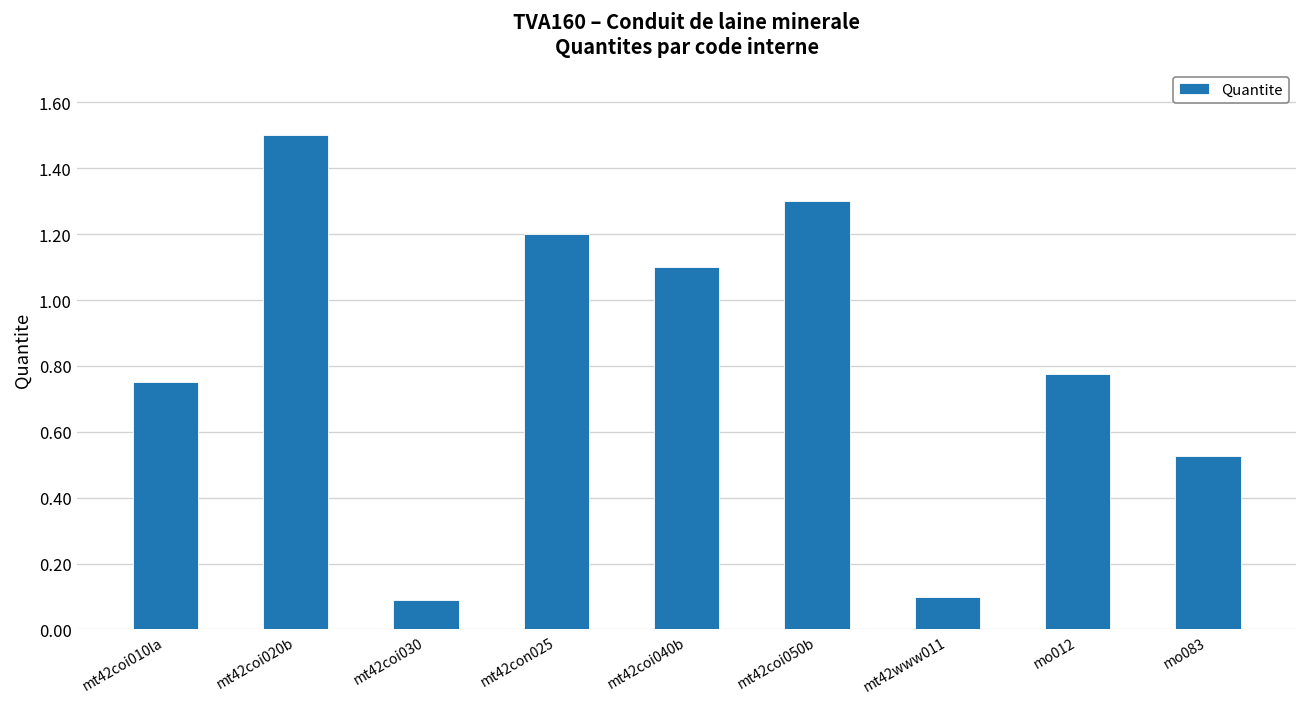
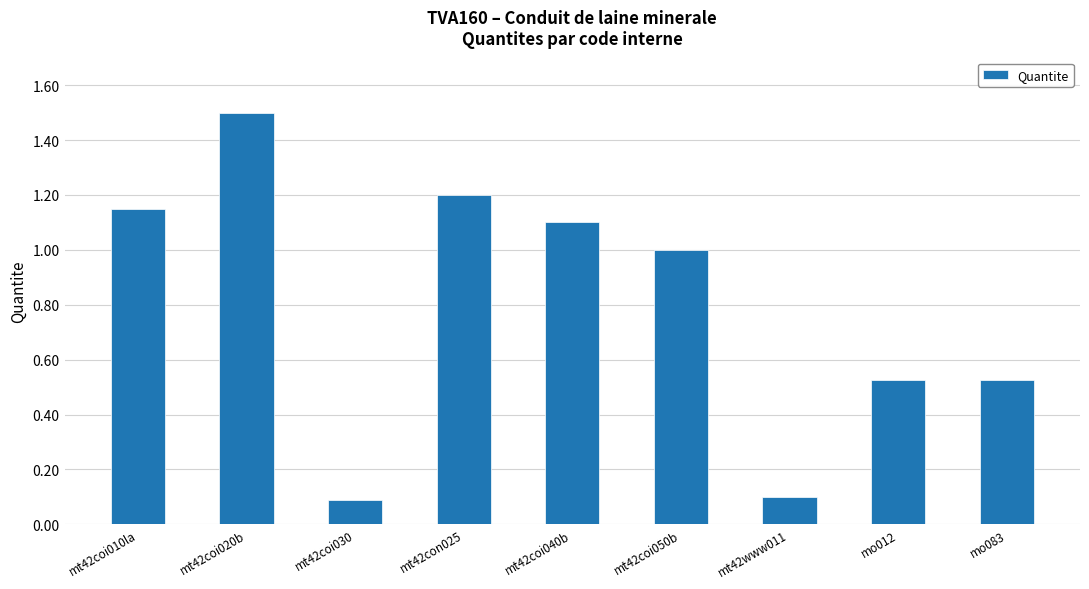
  {
-   "mt42coi010la": 0.75,
+   "mt42coi010la": 1.15,
    "mt42coi020b": 1.50,
    "mt42coi030": 0.09,
    "mt42con025": 1.20,
    "mt42coi040b": 1.10,
-   "mt42coi050b": 1.3,
+   "mt42coi050b": 1.0,
    "mt42www011": 0.10,
-   "mo012": 0.78,
+   "mo012": 0.53,
    "mo083": 0.53
  }
